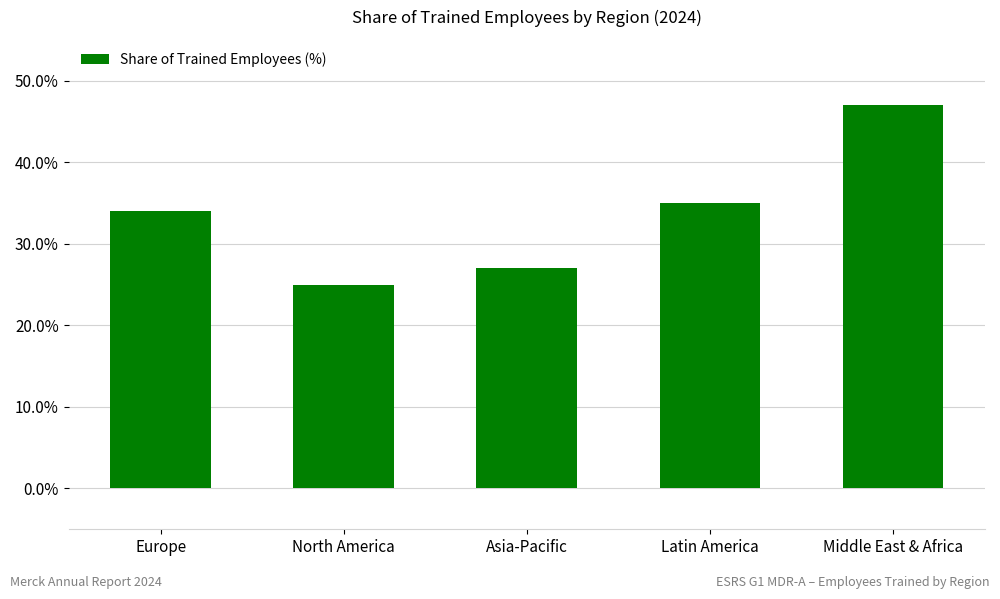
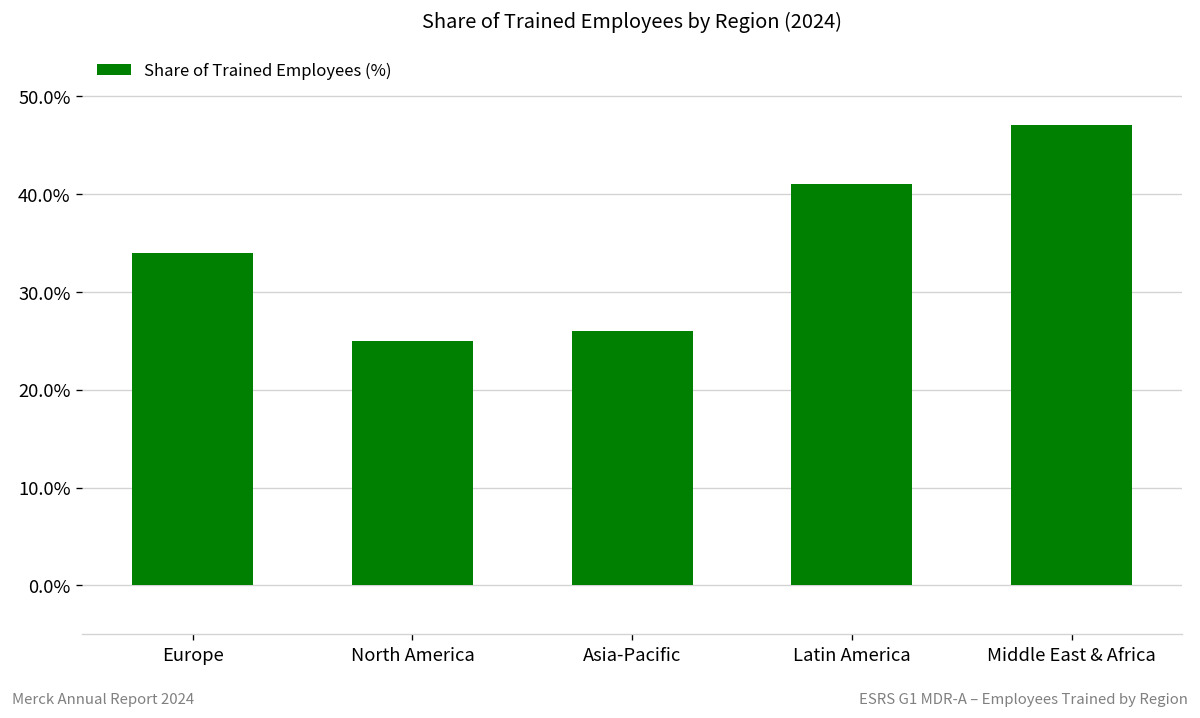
  {
    "Europe": "34%",
    "North America": "25%",
-   "Asia-Pacific": "27%",
-   "Latin America": "35%",
+   "Asia-Pacific": "26%",
+   "Latin America": "41%",
    "Middle East & Africa": "47%"
  }
